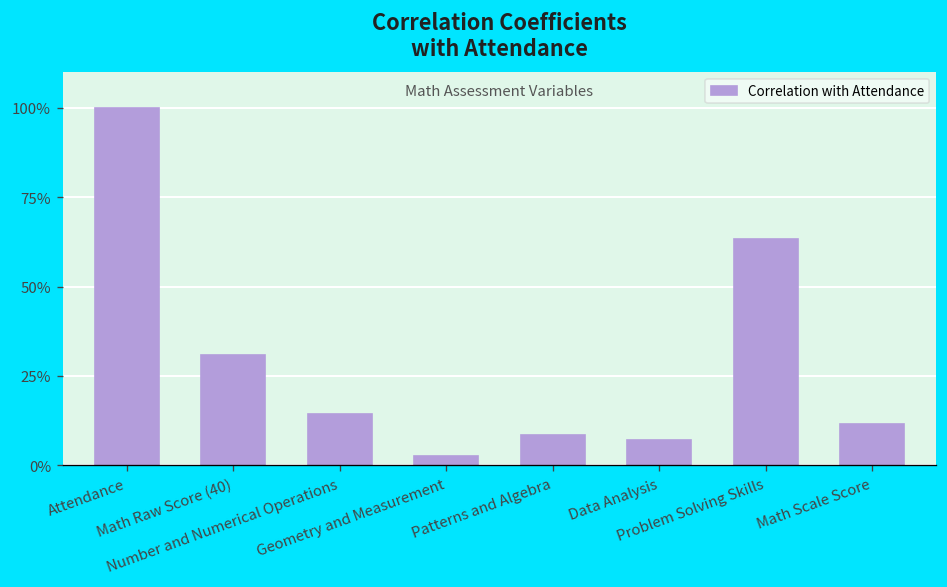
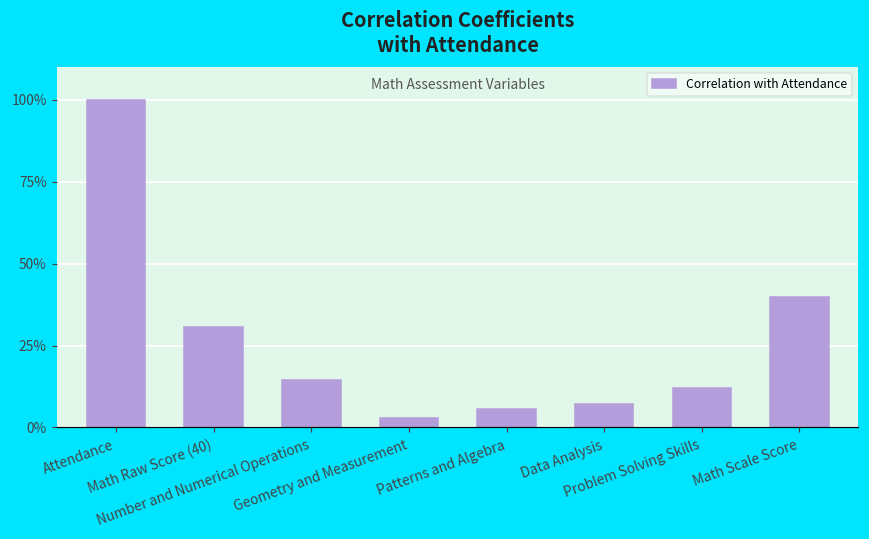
  {
    "Attendance": "100%",
    "Math Raw Score (40)": "31%",
    "Number and Numerical Operations": "14%",
    "Geometry and Measurement": "3%",
-   "Patterns and Algebra": "8%",
+   "Patterns and Algebra": "6%",
    "Data Analysis": "7%",
-   "Problem Solving Skills": "63%",
-   "Math Scale Score": "11%"
+   "Problem Solving Skills": "12%",
+   "Math Scale Score": "40%"
  }
